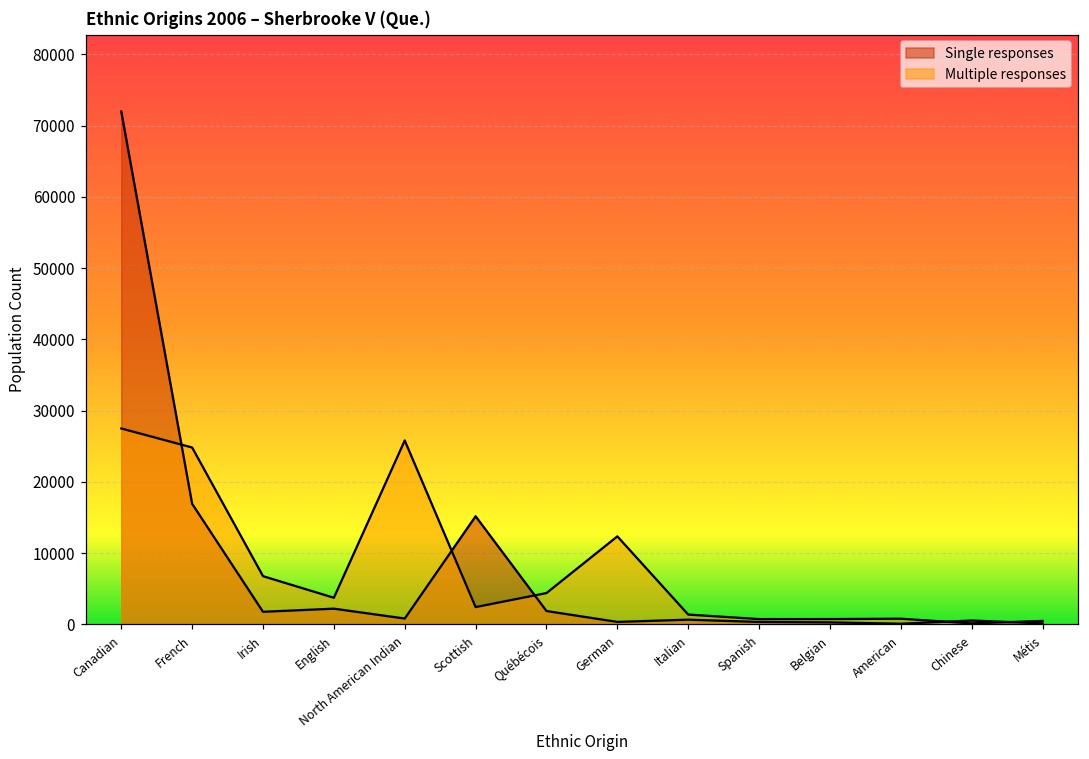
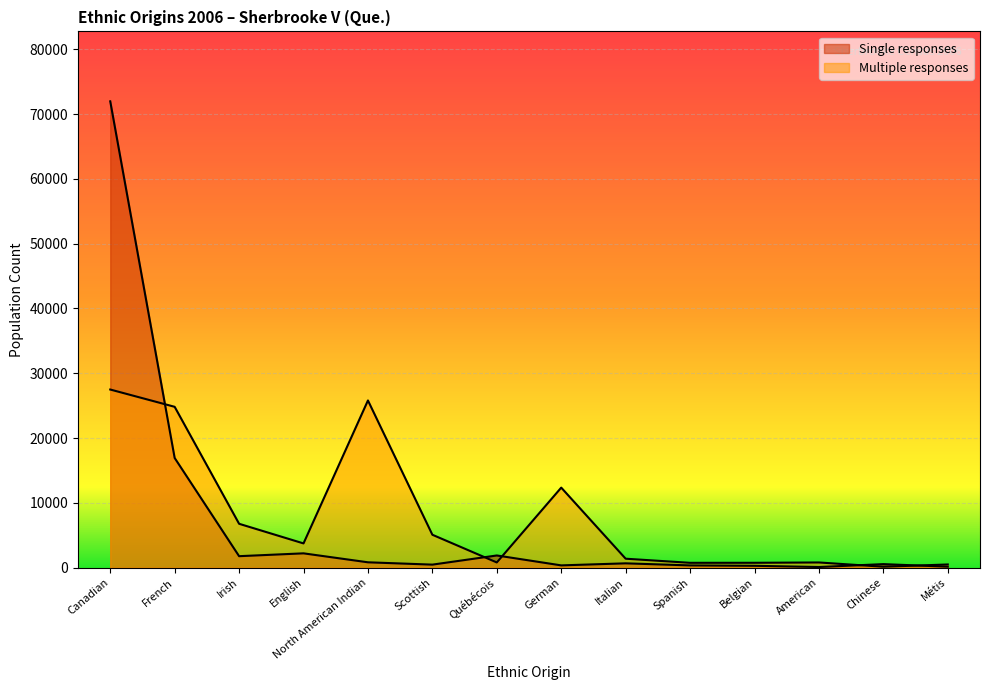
  {
    "Single responses": {
      "Canadian": 72000,
      "French": 17000,
      "Irish": 2000,
      "English": 2000,
      "North American Indian": 1000,
-     "Scottish": 15000,
+     "Scottish": 0,
      "Québécois": 2000,
      "German": 0,
      "Italian": 1000,
      "Spanish": 0,
      "Belgian": 0,
      "American": 0,
      "Chinese": 1000
    },
    "Multiple responses": {
      "Canadian": 27000,
      "French": 25000,
      "Irish": 7000,
      "English": 4000,
      "North American Indian": 26000,
-     "Scottish": 2000,
-     "Québécois": 4000,
+     "Scottish": 5000,
+     "Québécois": 1000,
      "German": 12000,
      "Italian": 1000,
      "Spanish": 1000,
      "Belgian": 1000,
      "American": 1000,
      "Chinese": 0
    }
  }
